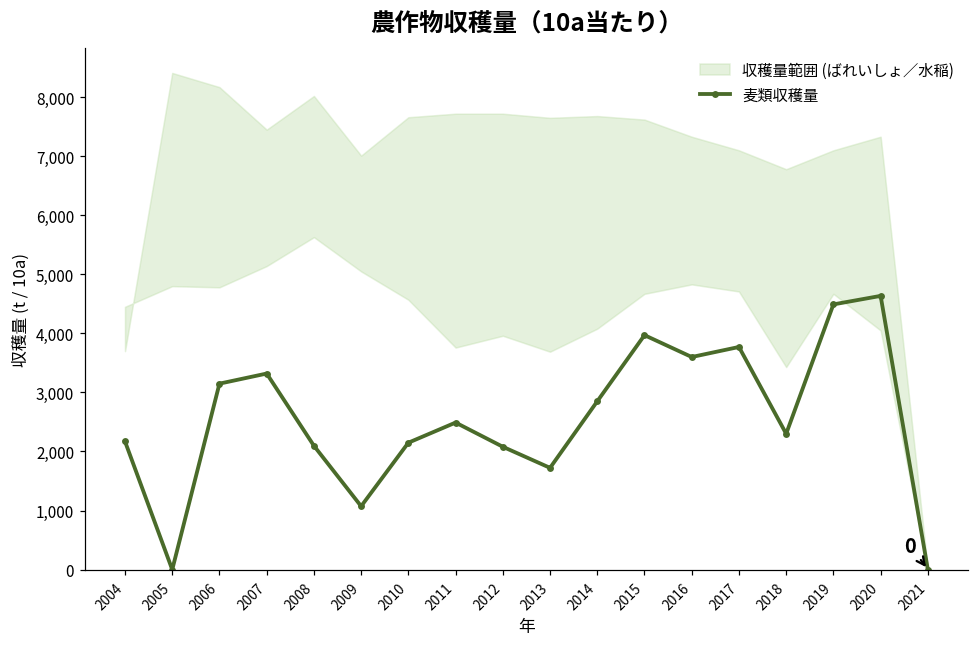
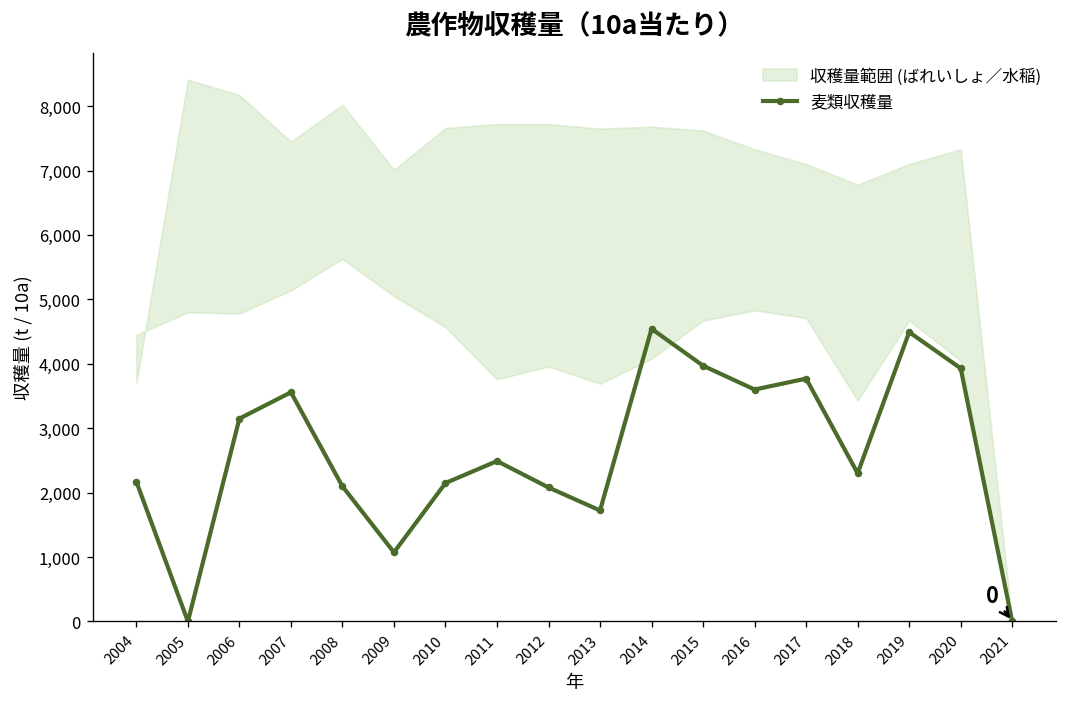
  {
    "麦類収穫量": {
      "2004": "2,200",
      "2005": "0",
      "2006": "3,100",
-     "2007": "3,300",
+     "2007": "3,600",
      "2008": "2,100",
      "2009": "1,100",
      "2010": "2,100",
      "2011": "2,500",
      "2012": "2,100",
      "2013": "1,700",
-     "2014": "2,900",
+     "2014": "4,500",
      "2015": "4,000",
      "2016": "3,600",
      "2017": "3,800",
      "2018": "2,300",
      "2019": "4,500",
-     "2020": "4,600"
+     "2020": "3,900"
    }
  }
